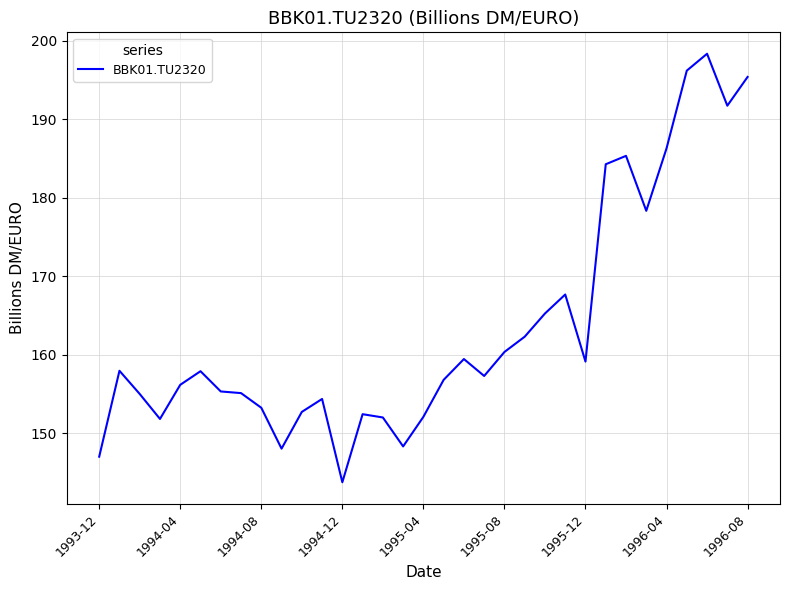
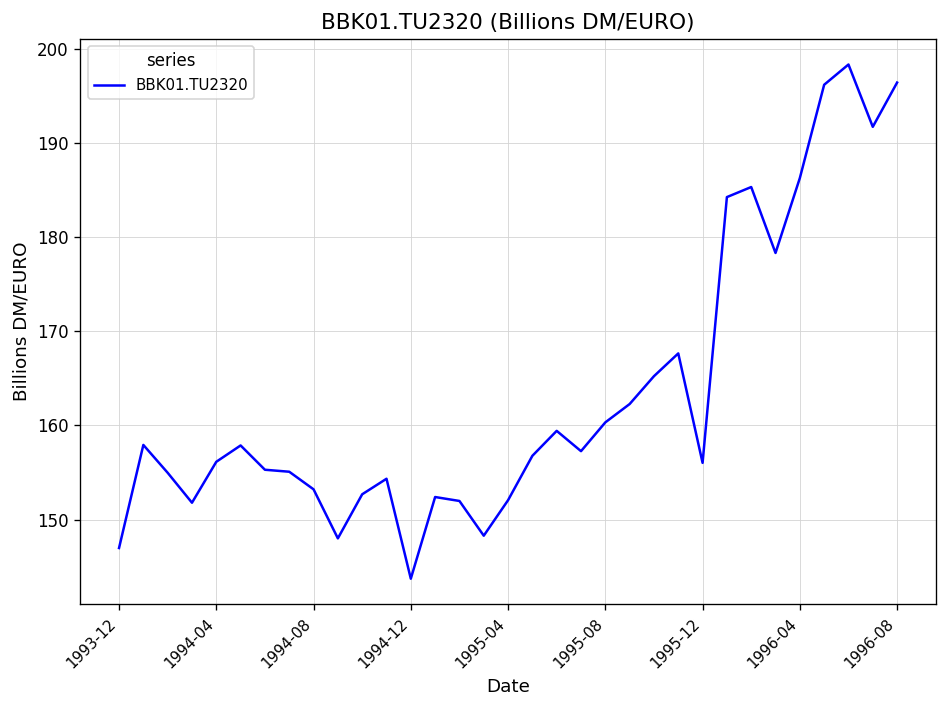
  {
    "1993-12": 147,
    "1994-04": 156,
    "1994-08": 153,
    "1994-12": 144,
    "1995-04": 152,
    "1995-08": 160,
-   "1995-12": 159,
+   "1995-12": 156,
    "1996-04": 186,
-   "1996-08": 195
+   "1996-08": 196
  }
